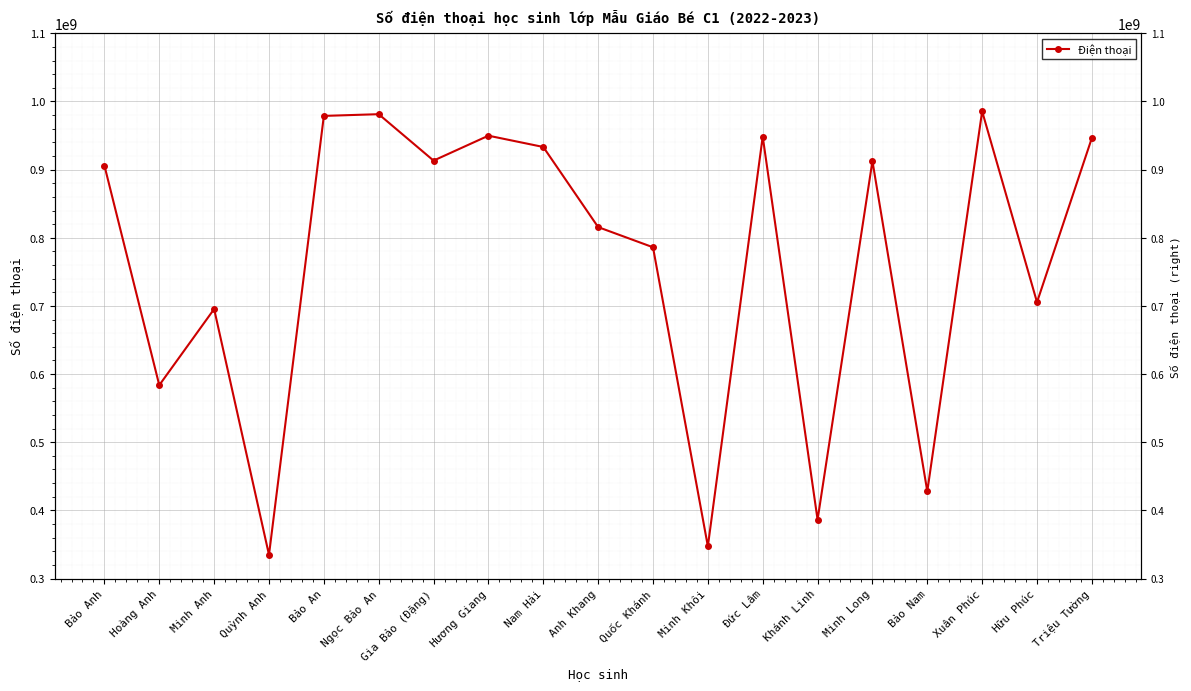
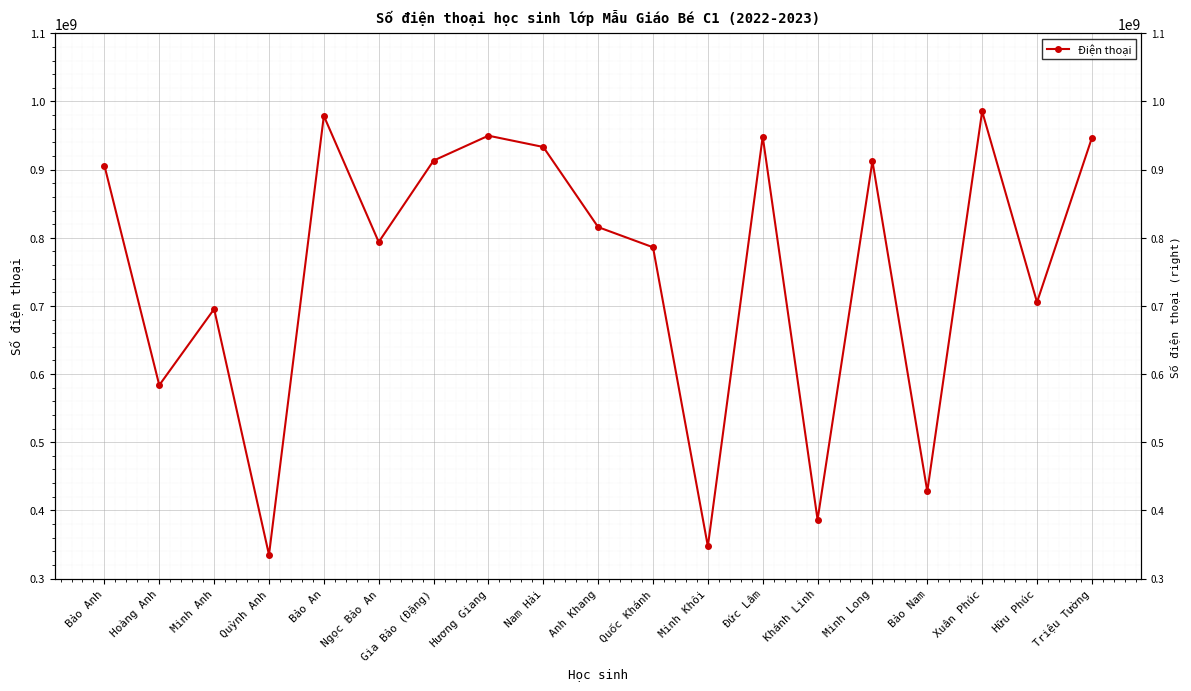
  {
    "Bảo Anh": 910000000,
    "Hoàng Anh": 580000000,
    "Minh Anh": 700000000,
    "Quỳnh Anh": 330000000,
    "Bảo An": 980000000,
-   "Ngọc Bảo An": 980000000,
+   "Ngọc Bảo An": 790000000,
    "Gia Bảo (Đặng)": 910000000,
    "Hương Giang": 950000000,
    "Nam Hải": 930000000,
    "Anh Khang": 820000000,
    "Quốc Khánh": 790000000,
    "Minh Khôi": 350000000,
    "Đức Lâm": 950000000,
    "Khánh Linh": 390000000,
    "Minh Long": 910000000,
    "Bảo Nam": 430000000,
    "Xuân Phúc": 990000000,
    "Hữu Phúc": 710000000,
    "Triệu Tường": 950000000
  }
